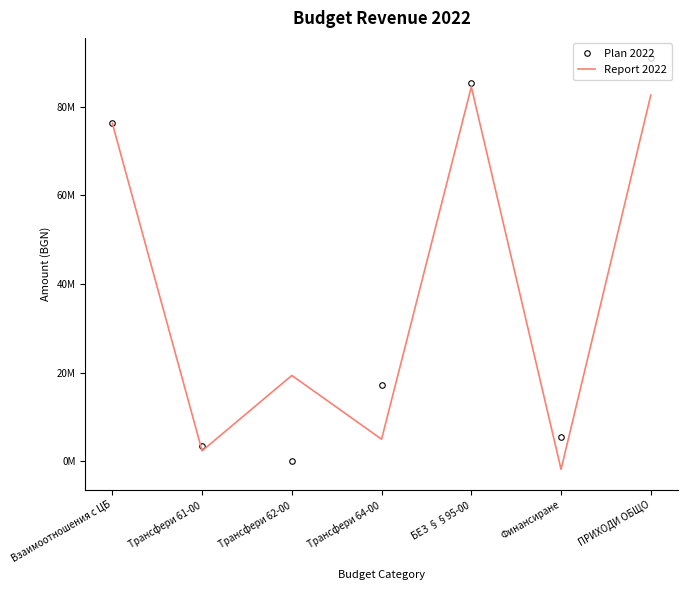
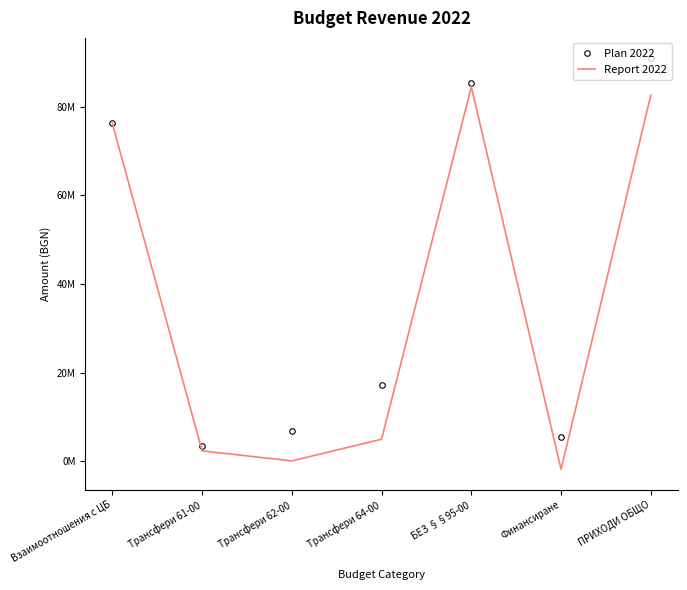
  {
    "Plan 2022": {
      "Трансфери 61-00": 3000000,
-     "Трансфери 62-00": 0,
+     "Трансфери 62-00": 7000000,
      "Трансфери 64-00": 17000000,
      "БЕЗ §§95-00": 85000000,
      "Финансиране": 5000000
    },
    "Report 2022": {
      "Трансфери 61-00": 2000000,
-     "Трансфери 62-00": 19000000,
+     "Трансфери 62-00": 0,
      "Трансфери 64-00": 5000000,
      "БЕЗ §§95-00": 84000000,
      "Финансиране": -2000000,
      "ПРИХОДИ ОБЩО": 83000000
    }
  }
